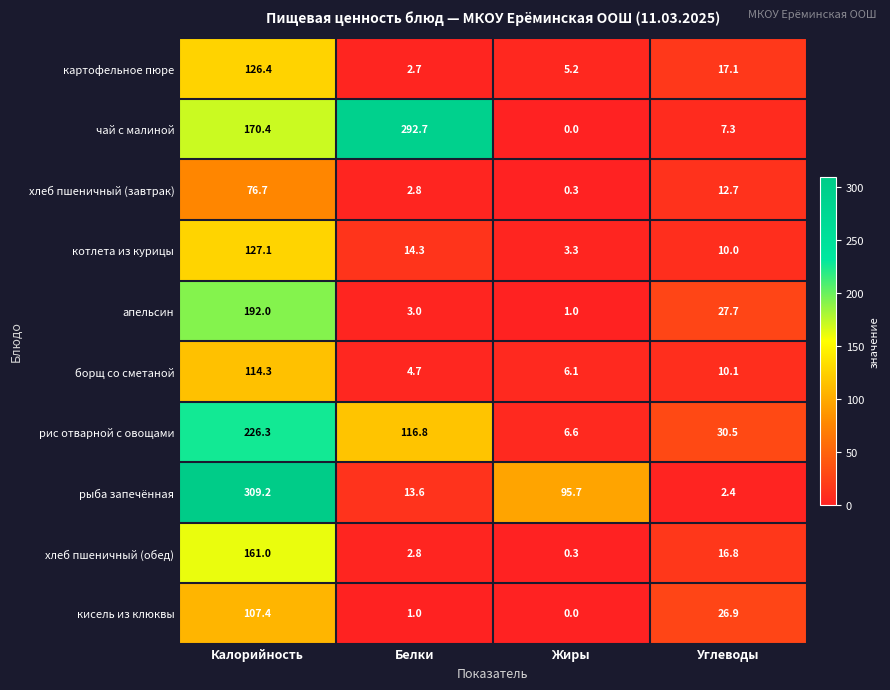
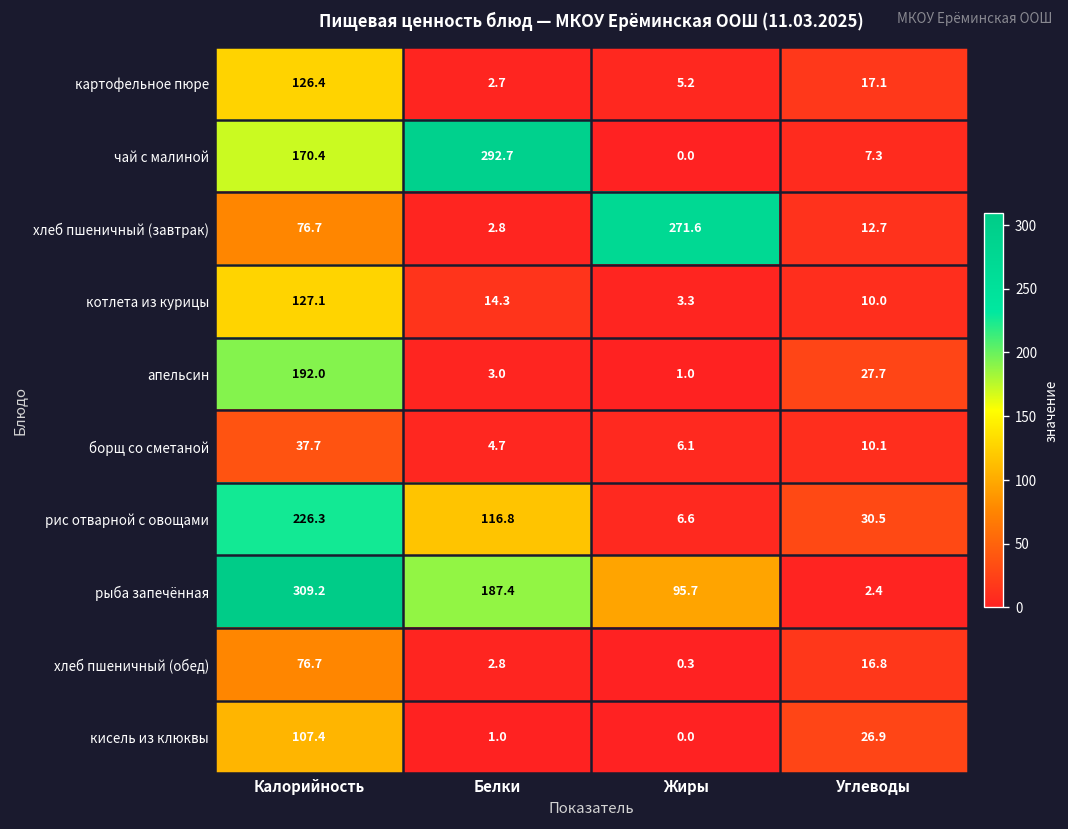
  {
    "картофельное пюре": {
      "Калорийность": 126.4,
      "Белки": 2.7,
      "Жиры": 5.2,
      "Углеводы": 17.1
    },
    "чай с малиной": {
      "Калорийность": 170.4,
      "Белки": 292.7,
      "Жиры": 0.0,
      "Углеводы": 7.3
    },
    "хлеб пшеничный (завтрак)": {
      "Калорийность": 76.7,
      "Белки": 2.8,
-     "Жиры": 0.3,
+     "Жиры": 271.6,
      "Углеводы": 12.7
    },
    "котлета из курицы": {
      "Калорийность": 127.1,
      "Белки": 14.3,
      "Жиры": 3.3,
      "Углеводы": 10.0
    },
    "апельсин": {
      "Калорийность": 192.0,
      "Белки": 3.0,
      "Жиры": 1.0,
      "Углеводы": 27.7
    },
    "борщ со сметаной": {
-     "Калорийность": 114.3,
+     "Калорийность": 37.7,
      "Белки": 4.7,
      "Жиры": 6.1,
      "Углеводы": 10.1
    },
    "рис отварной с овощами": {
      "Калорийность": 226.3,
      "Белки": 116.8,
      "Жиры": 6.6,
      "Углеводы": 30.5
    },
    "рыба запечённая": {
      "Калорийность": 309.2,
-     "Белки": 13.6,
+     "Белки": 187.4,
      "Жиры": 95.7,
      "Углеводы": 2.4
    },
    "хлеб пшеничный (обед)": {
-     "Калорийность": 161.0,
+     "Калорийность": 76.7,
      "Белки": 2.8,
      "Жиры": 0.3,
      "Углеводы": 16.8
    },
    "кисель из клюквы": {
      "Калорийность": 107.4,
      "Белки": 1.0,
      "Жиры": 0.0,
      "Углеводы": 26.9
    }
  }
